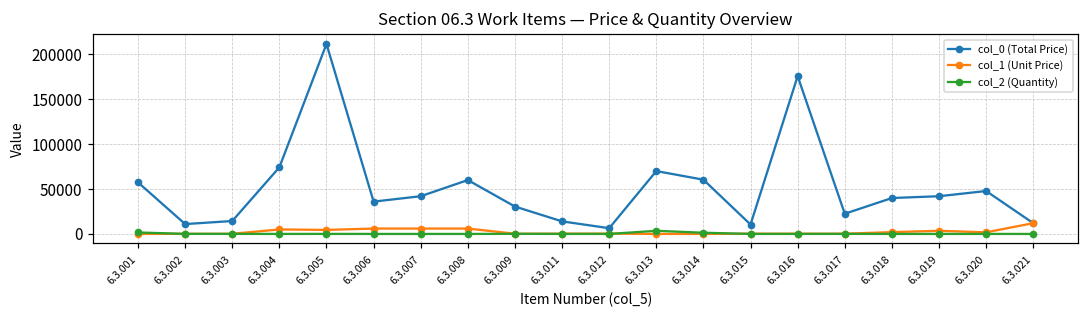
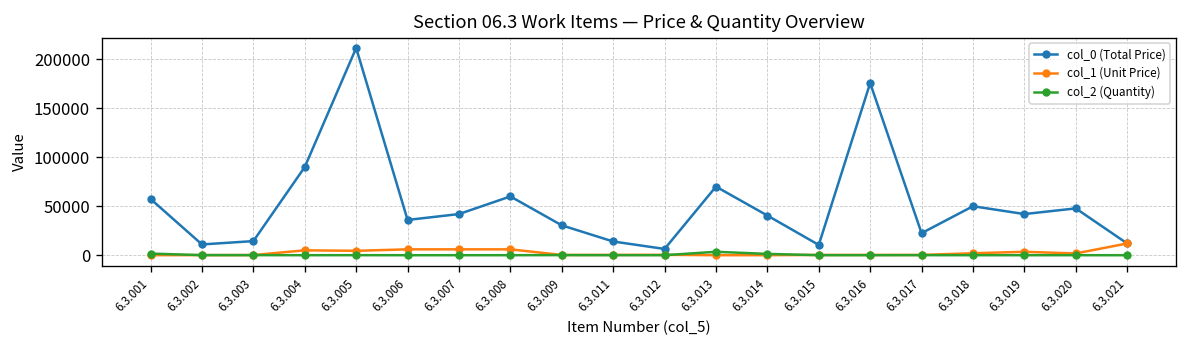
  {
    "col_0 (Total Price)": {
      "6.3.001": 60000,
      "6.3.002": 10000,
      "6.3.003": 10000,
-     "6.3.004": 70000,
+     "6.3.004": 90000,
      "6.3.005": 210000,
      "6.3.006": 40000,
      "6.3.007": 40000,
      "6.3.008": 60000,
      "6.3.009": 30000,
      "6.3.011": 10000,
      "6.3.012": 10000,
      "6.3.013": 70000,
-     "6.3.014": 60000,
+     "6.3.014": 40000,
      "6.3.015": 10000,
      "6.3.016": 180000,
      "6.3.017": 20000,
-     "6.3.018": 40000,
+     "6.3.018": 50000,
      "6.3.019": 40000,
      "6.3.020": 50000
    },
    "col_1 (Unit Price)": {
      "6.3.004": 10000,
      "6.3.005": 0,
      "6.3.006": 10000,
      "6.3.007": 10000,
      "6.3.008": 10000,
      "6.3.013": 0,
      "6.3.019": 0
    },
    "col_2 (Quantity)": {
      "6.3.004": 0,
      "6.3.005": 0,
      "6.3.006": 0,
      "6.3.007": 0,
      "6.3.008": 0,
      "6.3.013": 0,
      "6.3.019": 0,
      "6.3.021": 0
    }
  }
